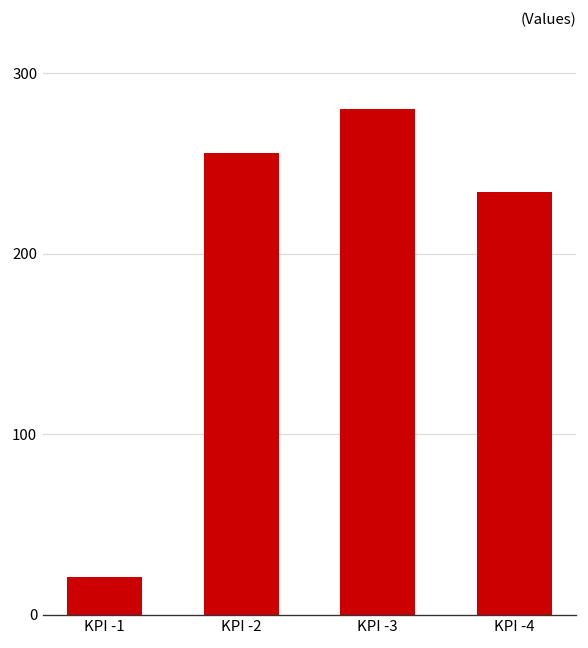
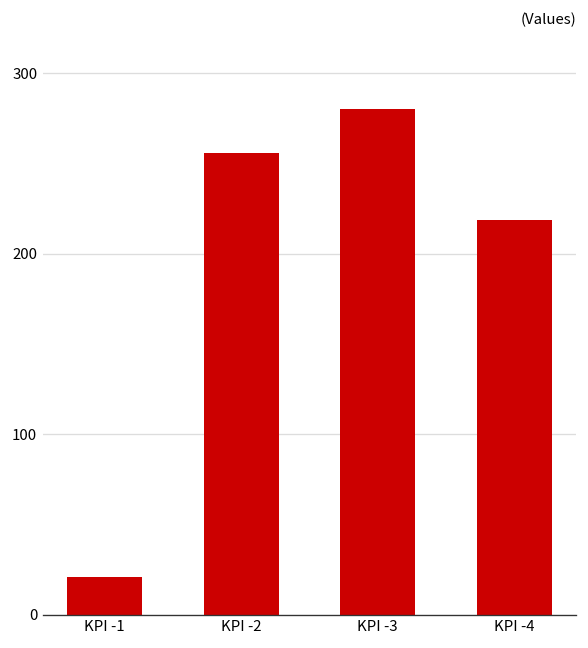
  {
    "KPI -1": 21,
    "KPI -2": 256,
    "KPI -3": 280,
-   "KPI -4": 234
+   "KPI -4": 219
  }
